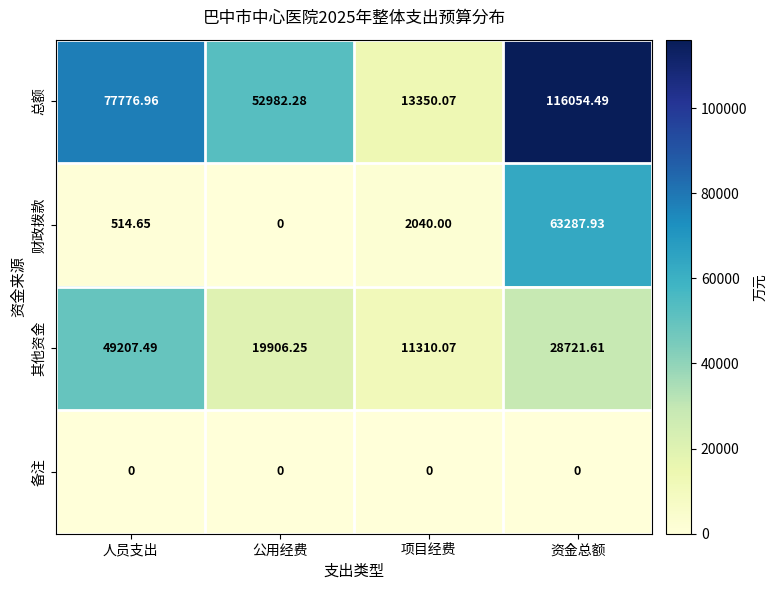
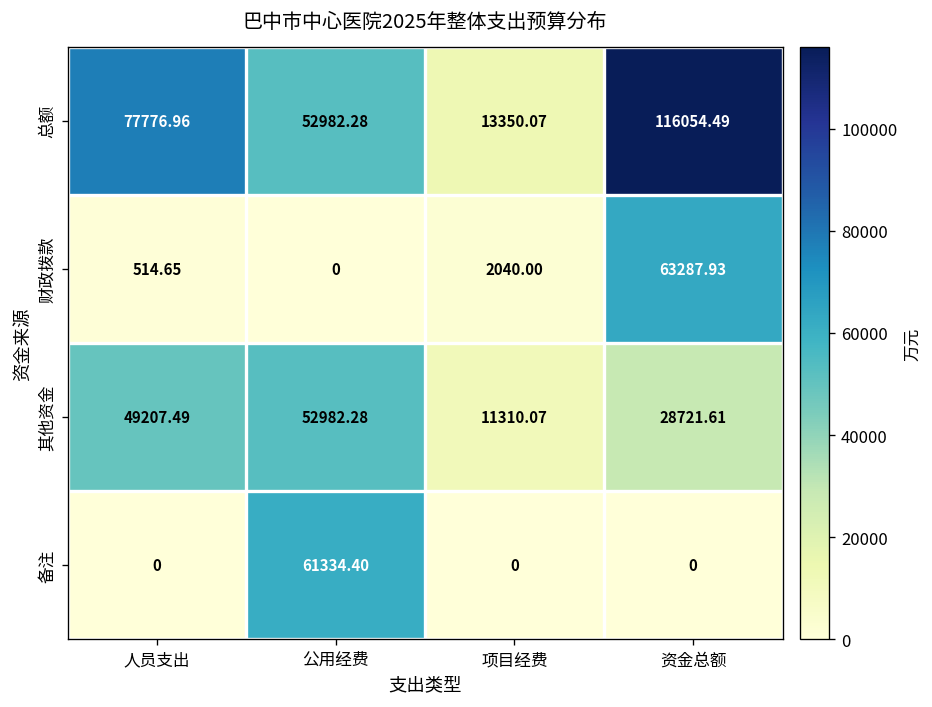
  {
    "总额": {
      "人员支出": 77776.96,
      "公用经费": 52982.28,
      "项目经费": 13350.07,
      "资金总额": 116054.49
    },
    "财政拨款": {
      "人员支出": 514.65,
      "公用经费": 0,
      "项目经费": 2040.00,
      "资金总额": 63287.93
    },
    "其他资金": {
      "人员支出": 49207.49,
-     "公用经费": 19906.25,
+     "公用经费": 52982.28,
      "项目经费": 11310.07,
      "资金总额": 28721.61
    },
    "备注": {
      "人员支出": 0,
-     "公用经费": 0,
+     "公用经费": 61334.40,
      "项目经费": 0,
      "资金总额": 0
    }
  }
